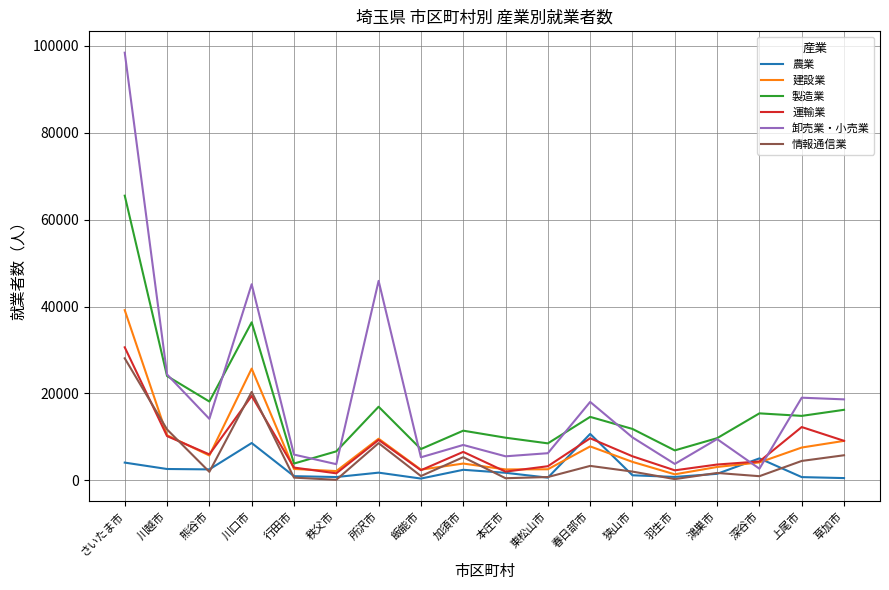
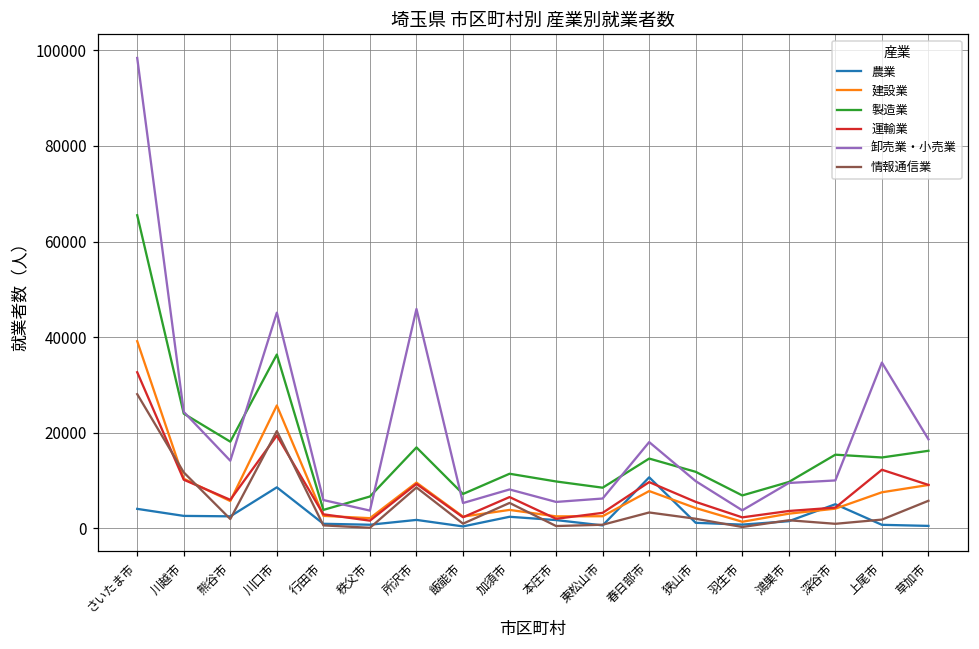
  {
    "農業": {
      "さいたま市": 4000,
      "川越市": 3000,
      "川口市": 9000,
      "秩父市": 1000,
      "所沢市": 2000,
      "加須市": 2000,
      "春日部市": 11000,
      "狭山市": 1000,
      "深谷市": 5000,
      "上尾市": 1000,
      "草加市": 1000
    },
    "建設業": {
      "さいたま市": 39000,
      "川口市": 26000,
      "加須市": 4000,
      "東松山市": 3000,
      "春日部市": 8000,
      "狭山市": 4000,
      "羽生市": 1000,
      "上尾市": 8000
    },
    "製造業": {
      "さいたま市": 66000,
      "熊谷市": 18000,
      "川口市": 36000,
      "行田市": 4000,
      "秩父市": 7000,
      "所沢市": 17000,
      "飯能市": 7000,
      "加須市": 11000,
      "本庄市": 10000,
      "東松山市": 9000,
      "春日部市": 15000,
      "狭山市": 12000,
      "羽生市": 7000,
      "深谷市": 15000,
      "上尾市": 15000,
      "草加市": 16000
    },
    "運輸業": {
-     "さいたま市": 31000,
+     "さいたま市": 33000,
      "川口市": 19000,
      "加須市": 7000,
      "東松山市": 3000,
      "春日部市": 10000,
      "狭山市": 6000,
      "羽生市": 2000,
      "上尾市": 12000
    },
    "卸売業・小売業": {
      "さいたま市": 98000,
      "熊谷市": 14000,
      "川口市": 45000,
      "行田市": 6000,
      "秩父市": 4000,
      "所沢市": 46000,
      "飯能市": 5000,
      "加須市": 8000,
      "本庄市": 6000,
      "東松山市": 6000,
      "春日部市": 18000,
      "狭山市": 10000,
      "羽生市": 4000,
-     "深谷市": 3000,
-     "上尾市": 19000,
+     "深谷市": 10000,
+     "上尾市": 35000,
      "草加市": 19000
    },
    "情報通信業": {
      "さいたま市": 28000,
      "川越市": 12000,
      "川口市": 20000,
      "秩父市": 0,
      "所沢市": 9000,
      "加須市": 5000,
      "本庄市": 1000,
      "春日部市": 3000,
      "狭山市": 2000,
      "深谷市": 1000,
-     "上尾市": 4000,
+     "上尾市": 2000,
      "草加市": 6000
    }
  }
